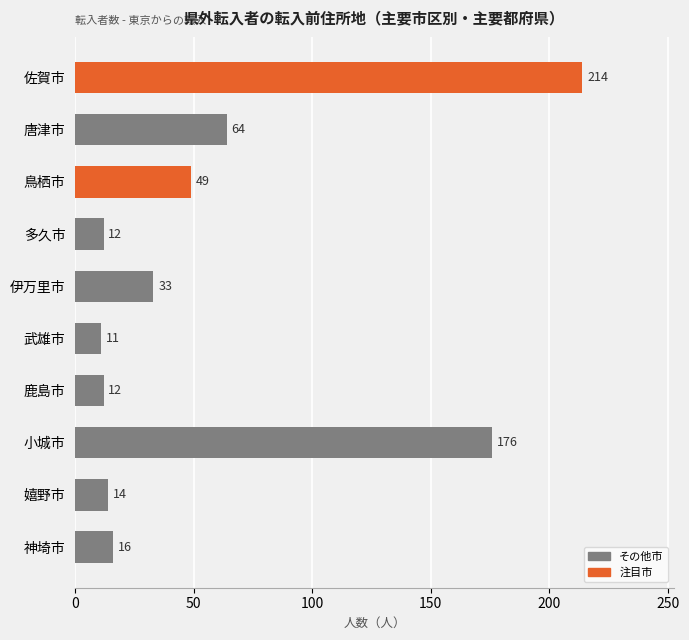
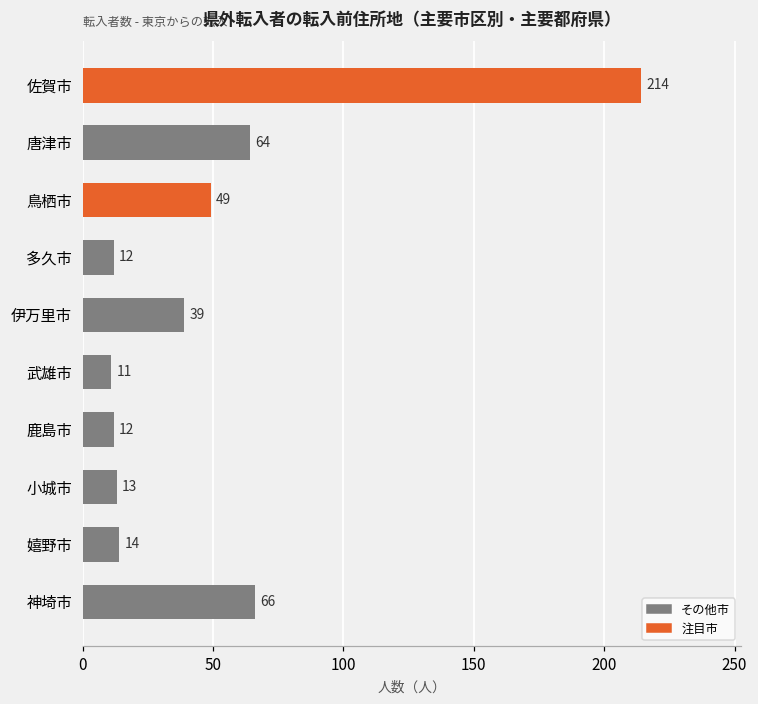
  {
    "佐賀市": 214,
    "唐津市": 64,
    "鳥栖市": 49,
    "多久市": 12,
-   "伊万里市": 33,
+   "伊万里市": 39,
    "武雄市": 11,
    "鹿島市": 12,
-   "小城市": 176,
+   "小城市": 13,
    "嬉野市": 14,
-   "神埼市": 16
+   "神埼市": 66
  }
